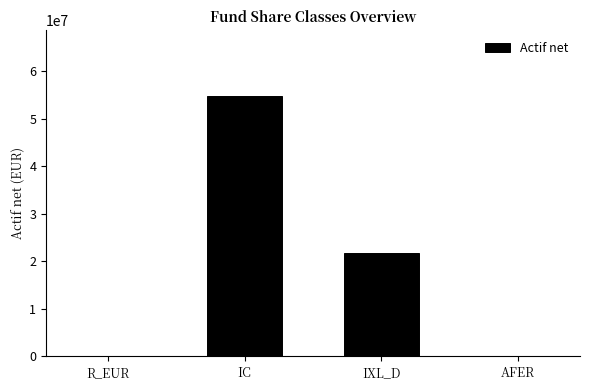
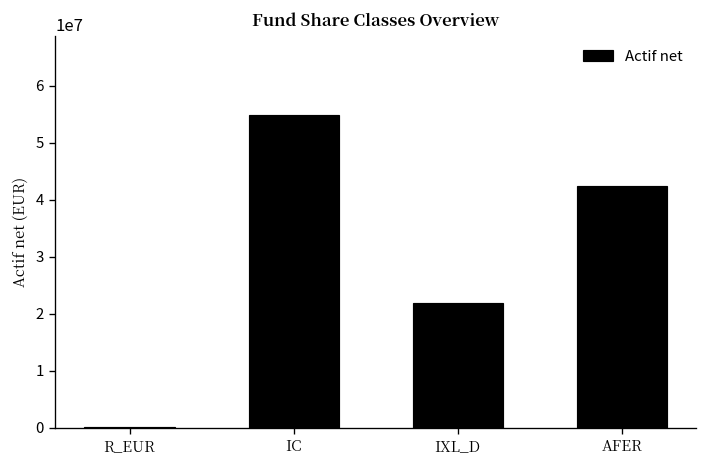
  {
    "IC": 55000000,
    "IXL_D": 22000000,
-   "AFER": 0
+   "AFER": 42000000
  }
